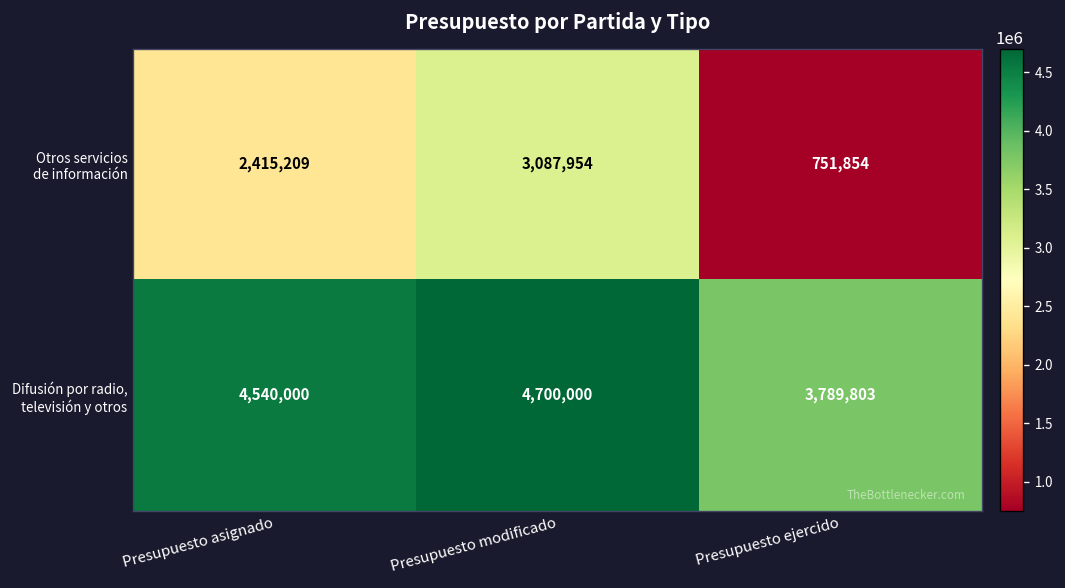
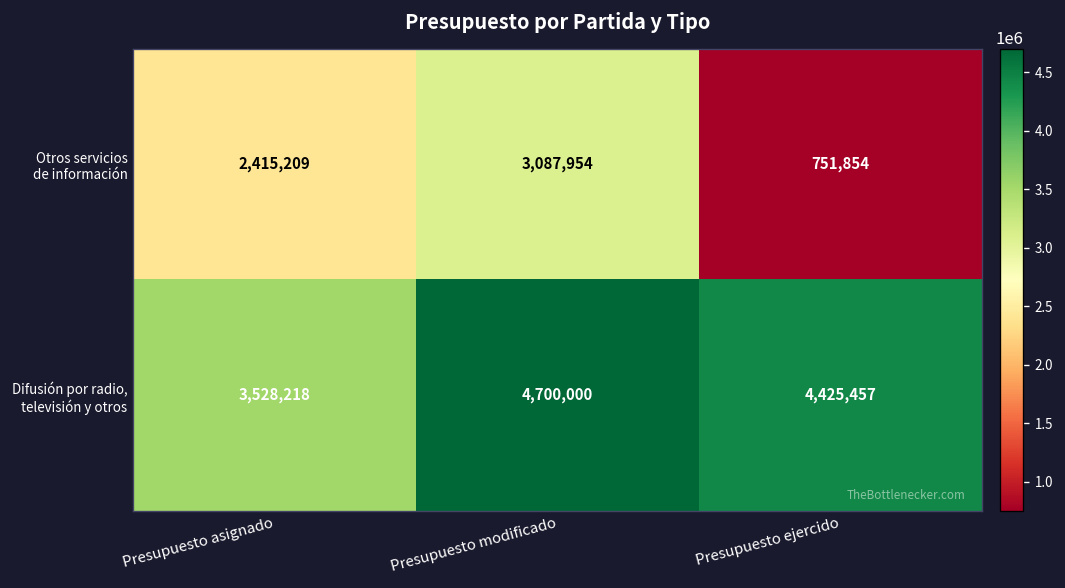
  {
    "Otros servicios de información": {
      "Presupuesto asignado": "2,415,209",
      "Presupuesto modificado": "3,087,954",
      "Presupuesto ejercido": "751,854"
    },
    "Difusión por radio, televisión y otros": {
-     "Presupuesto asignado": "4,540,000",
+     "Presupuesto asignado": "3,528,218",
      "Presupuesto modificado": "4,700,000",
-     "Presupuesto ejercido": "3,789,803"
+     "Presupuesto ejercido": "4,425,457"
    }
  }
